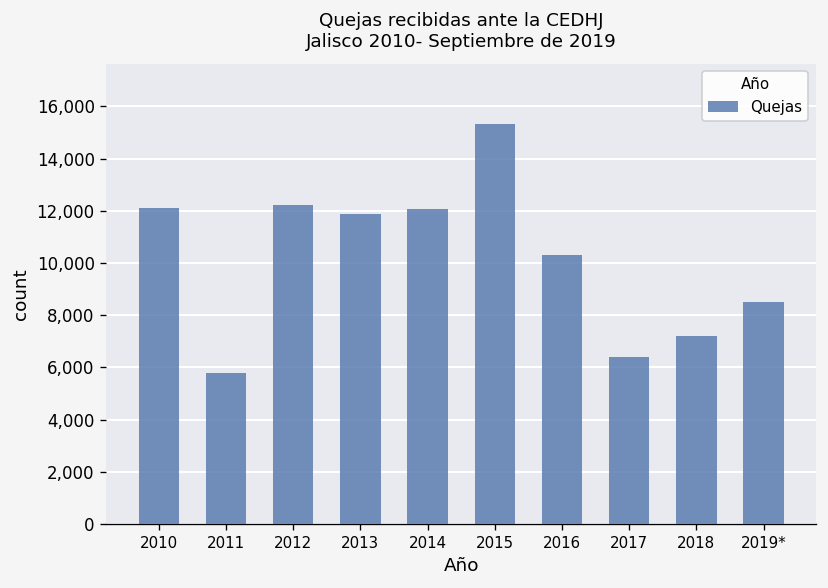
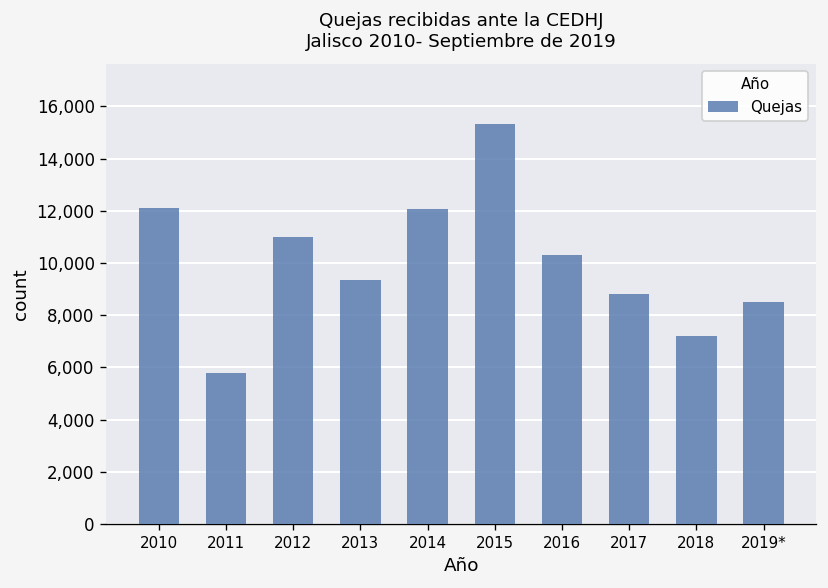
  {
    "2010": "12,100",
    "2011": "5,800",
-   "2012": "12,200",
-   "2013": "11,900",
+   "2012": "11,000",
+   "2013": "9,300",
    "2014": "12,100",
    "2015": "15,300",
    "2016": "10,300",
-   "2017": "6,400",
+   "2017": "8,800",
    "2018": "7,200",
    "2019*": "8,500"
  }
